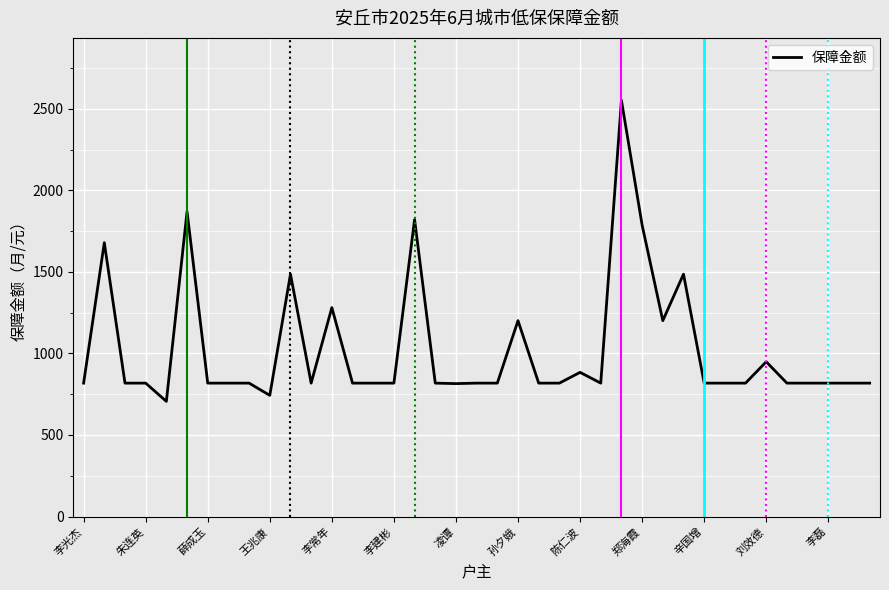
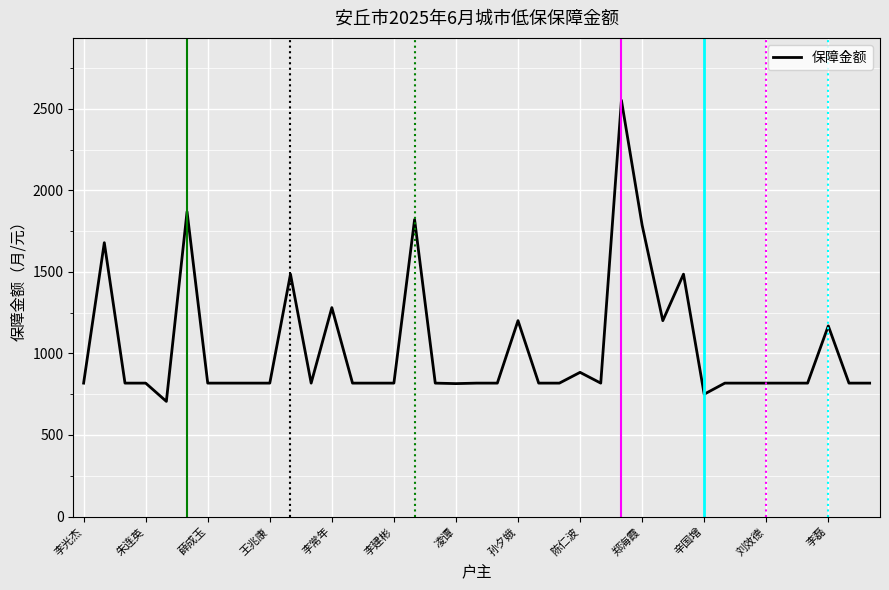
  {
    "李光杰": 820,
    "朱连英": 820,
    "薛成玉": 820,
-   "王兆康": 740,
+   "王兆康": 820,
    "李常年": 1280,
    "李建彬": 820,
    "凌谭": 820,
    "孙夕娥": 1200,
    "陈仁波": 880,
    "郑海霞": 1790,
-   "辛国增": 820,
-   "刘效德": 950,
-   "李磊": 820
+   "辛国增": 750,
+   "刘效德": 820,
+   "李磊": 1170
  }
